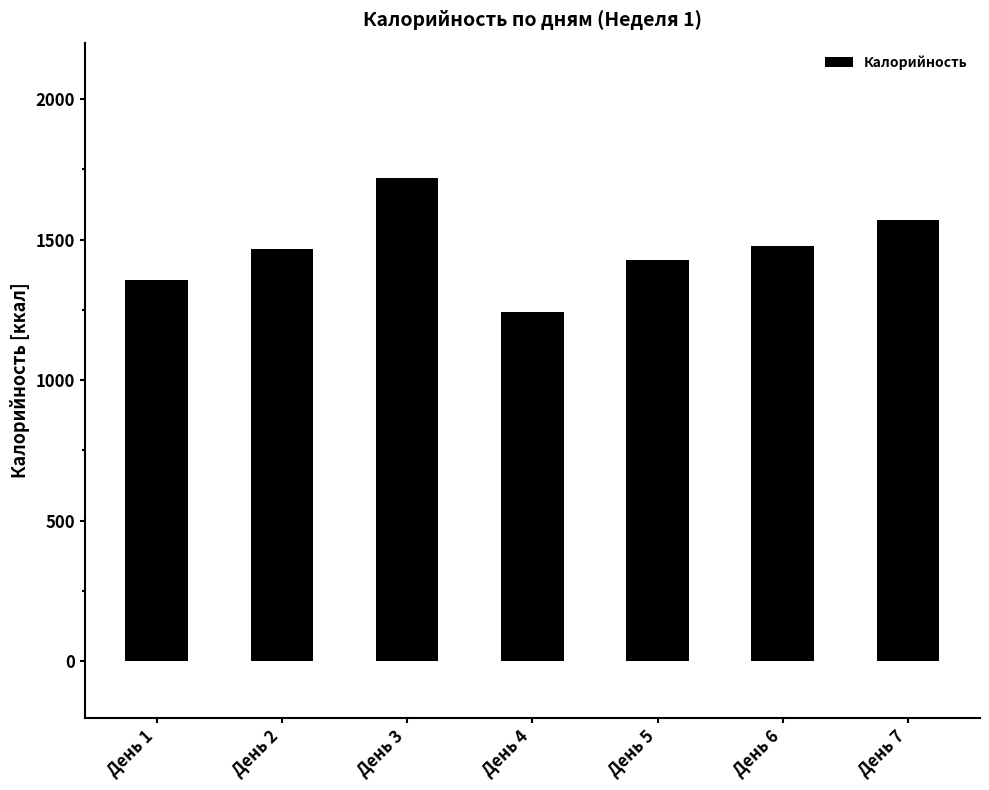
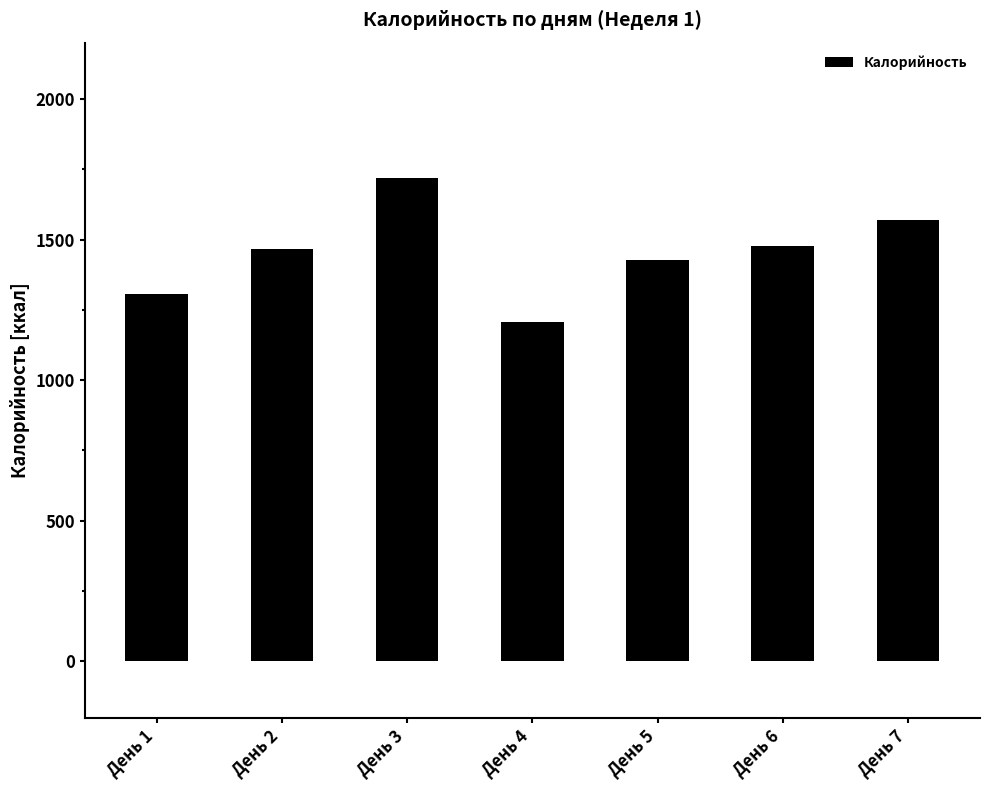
  {
-   "День 1": 1360,
+   "День 1": 1310,
    "День 2": 1470,
    "День 3": 1720,
-   "День 4": 1240,
+   "День 4": 1210,
    "День 5": 1430,
    "День 6": 1480,
    "День 7": 1570
  }
